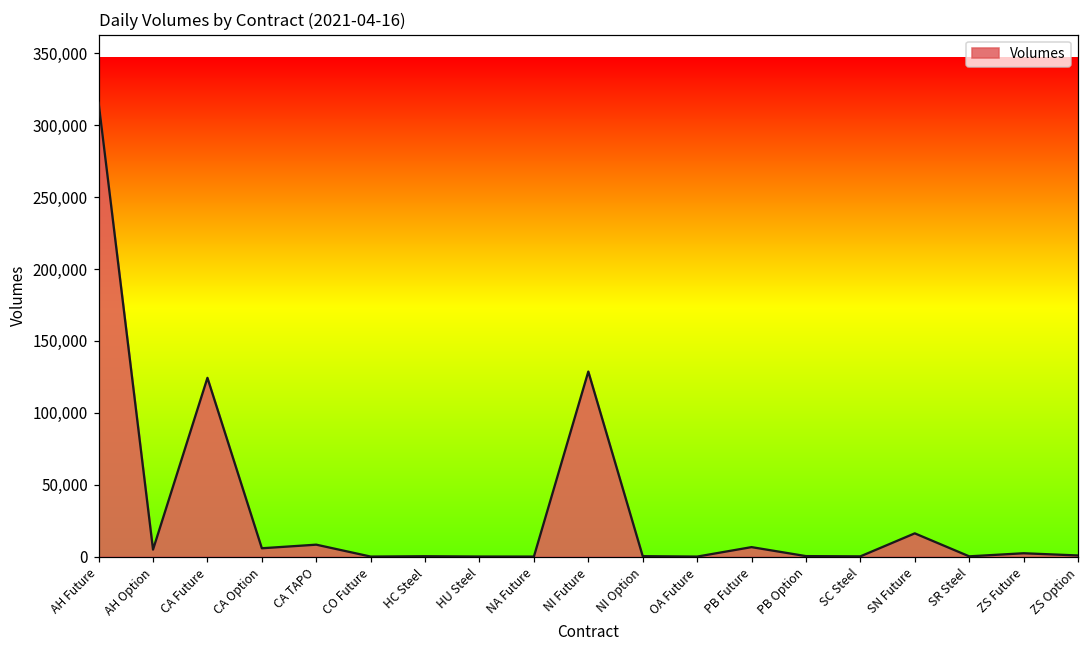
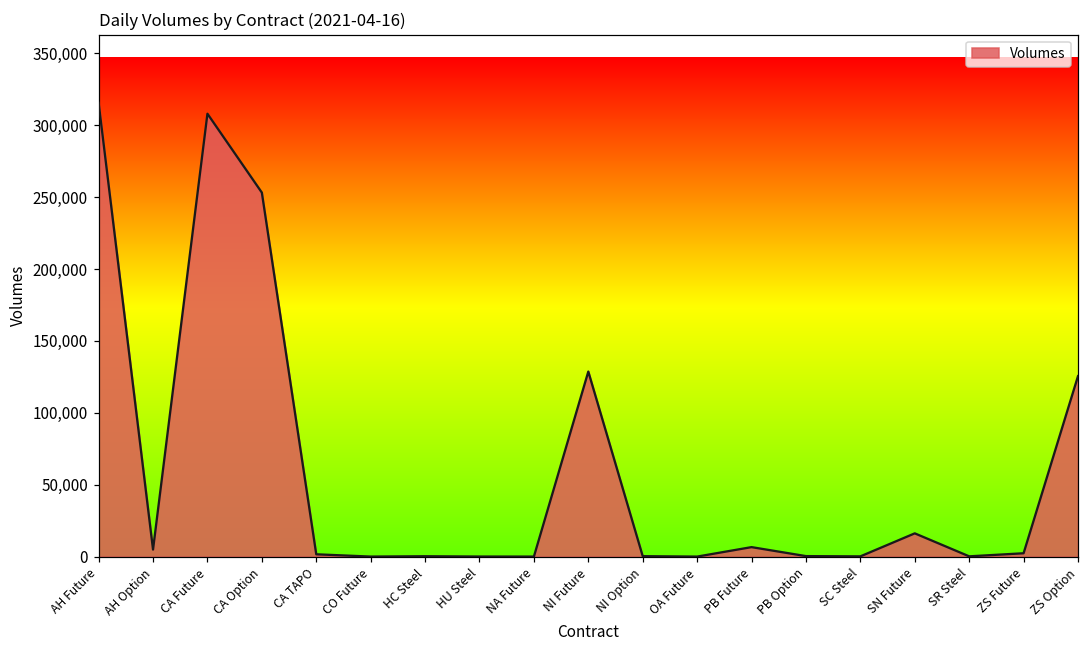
  {
    "AH Future": "316,000",
    "AH Option": "5,000",
-   "CA Future": "124,000",
-   "CA Option": "6,000",
-   "CA TAPO": "8,000",
+   "CA Future": "308,000",
+   "CA Option": "253,000",
+   "CA TAPO": "2,000",
    "CO Future": "0",
    "HC Steel": "0",
    "HU Steel": "0",
    "NA Future": "0",
    "NI Future": "129,000",
    "NI Option": "0",
    "OA Future": "0",
    "PB Future": "7,000",
    "PB Option": "0",
    "SC Steel": "0",
    "SN Future": "16,000",
    "SR Steel": "0",
    "ZS Future": "2,000",
-   "ZS Option": "1,000"
+   "ZS Option": "126,000"
  }
